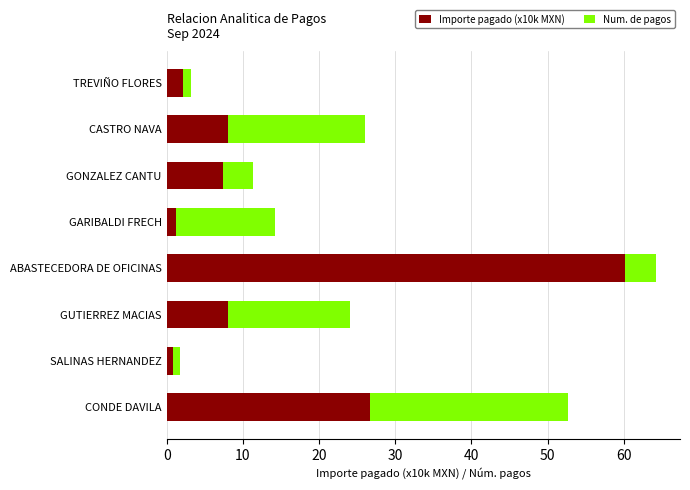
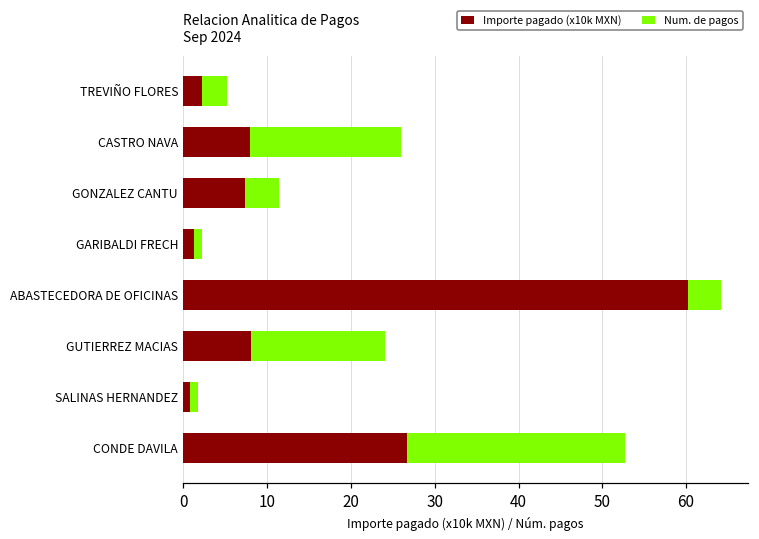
  {
    "Importe pagado (x10k MXN)": {
      "TREVIÑO FLORES": 2,
      "CASTRO NAVA": 8,
      "GONZALEZ CANTU": 7,
      "GARIBALDI FRECH": 1,
      "ABASTECEDORA DE OFICINAS": 60,
      "GUTIERREZ MACIAS": 8,
      "SALINAS HERNANDEZ": 1,
      "CONDE DAVILA": 27
    },
    "Num. de pagos": {
-     "TREVIÑO FLORES": 1,
+     "TREVIÑO FLORES": 3,
      "CASTRO NAVA": 18,
      "GONZALEZ CANTU": 4,
-     "GARIBALDI FRECH": 13,
+     "GARIBALDI FRECH": 1,
      "ABASTECEDORA DE OFICINAS": 4,
      "GUTIERREZ MACIAS": 16,
      "SALINAS HERNANDEZ": 1,
      "CONDE DAVILA": 26
    }
  }
